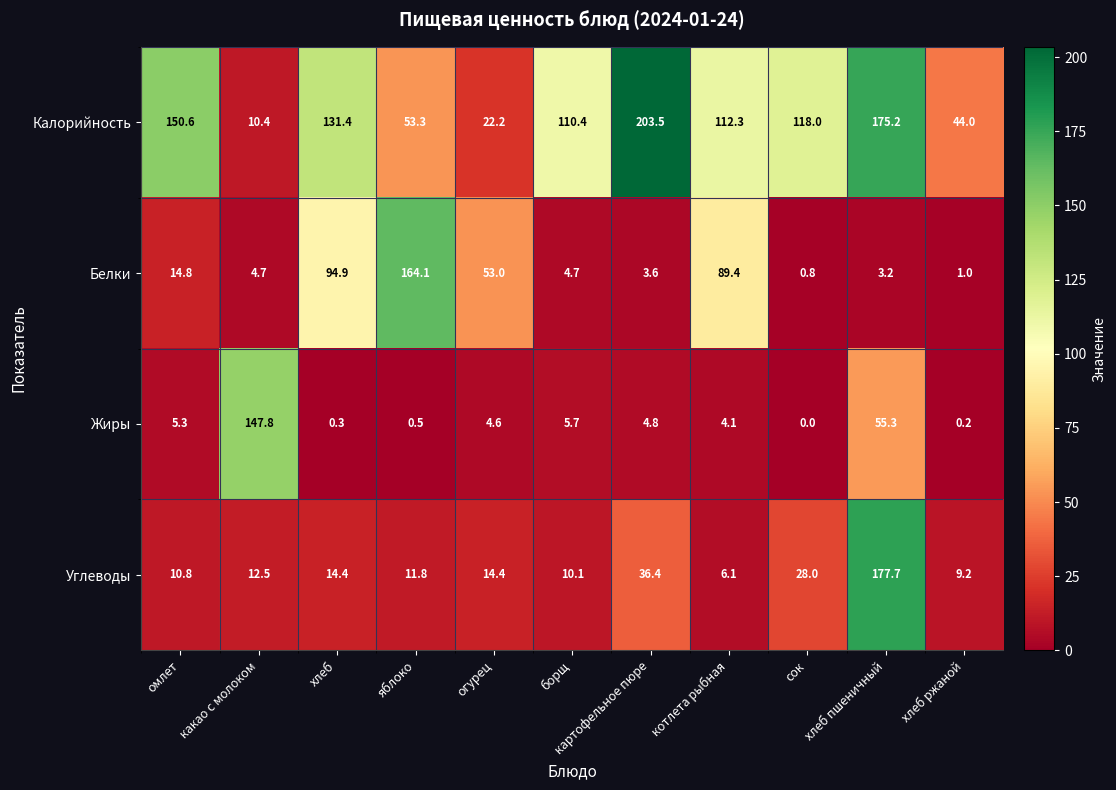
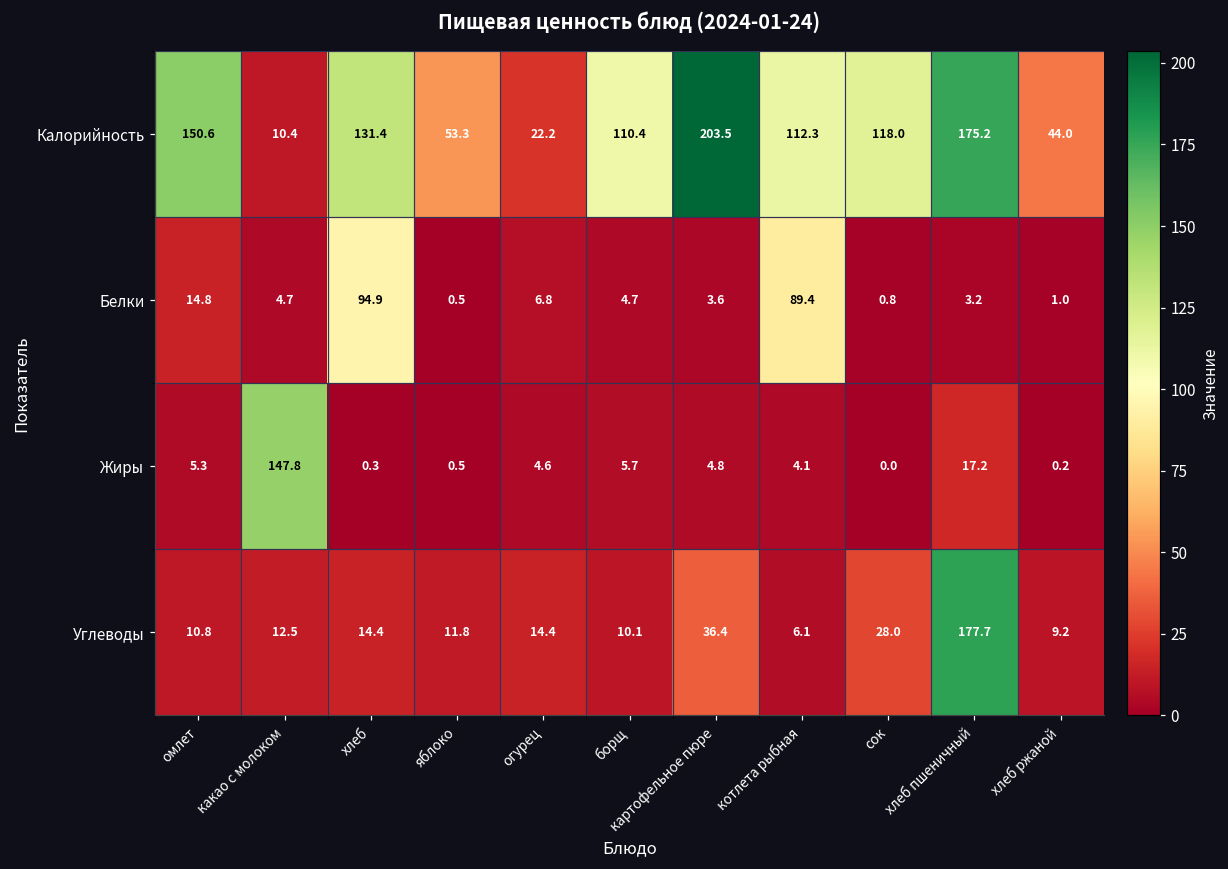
  {
    "Калорийность": {
      "омлет": 150.6,
      "какао с молоком": 10.4,
      "хлеб": 131.4,
      "яблоко": 53.3,
      "огурец": 22.2,
      "борщ": 110.4,
      "картофельное пюре": 203.5,
      "котлета рыбная": 112.3,
      "сок": 118.0,
      "хлеб пшеничный": 175.2,
      "хлеб ржаной": 44.0
    },
    "Белки": {
      "омлет": 14.8,
      "какао с молоком": 4.7,
      "хлеб": 94.9,
-     "яблоко": 164.1,
-     "огурец": 53.0,
+     "яблоко": 0.5,
+     "огурец": 6.8,
      "борщ": 4.7,
      "картофельное пюре": 3.6,
      "котлета рыбная": 89.4,
      "сок": 0.8,
      "хлеб пшеничный": 3.2,
      "хлеб ржаной": 1.0
    },
    "Жиры": {
      "омлет": 5.3,
      "какао с молоком": 147.8,
      "хлеб": 0.3,
      "яблоко": 0.5,
      "огурец": 4.6,
      "борщ": 5.7,
      "картофельное пюре": 4.8,
      "котлета рыбная": 4.1,
      "сок": 0.0,
-     "хлеб пшеничный": 55.3,
+     "хлеб пшеничный": 17.2,
      "хлеб ржаной": 0.2
    },
    "Углеводы": {
      "омлет": 10.8,
      "какао с молоком": 12.5,
      "хлеб": 14.4,
      "яблоко": 11.8,
      "огурец": 14.4,
      "борщ": 10.1,
      "картофельное пюре": 36.4,
      "котлета рыбная": 6.1,
      "сок": 28.0,
      "хлеб пшеничный": 177.7,
      "хлеб ржаной": 9.2
    }
  }
